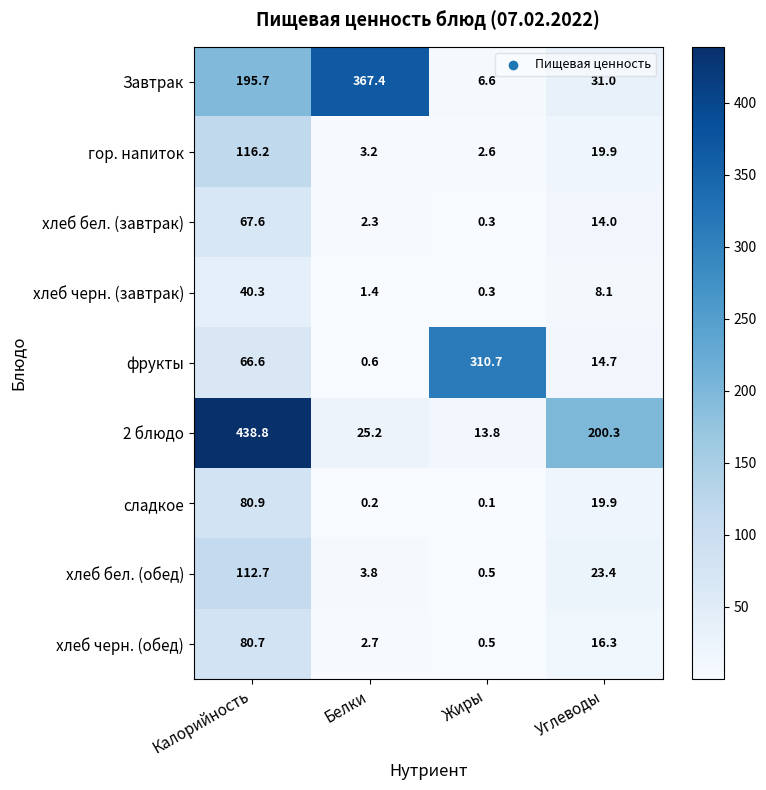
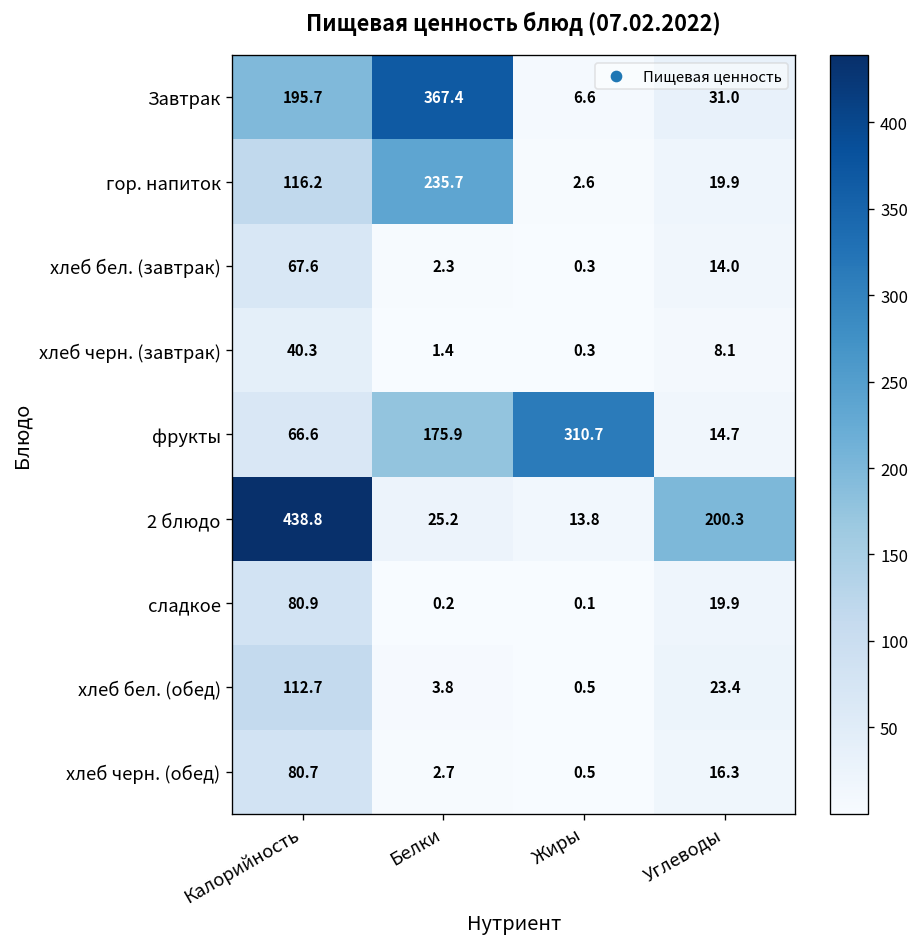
  {
    "Завтрак": {
      "Калорийность": 195.7,
      "Белки": 367.4
    },
    "гор. напиток": {
      "Калорийность": 116.2,
-     "Белки": 3.2,
+     "Белки": 235.7,
      "Жиры": 2.6,
      "Углеводы": 19.9
    },
    "хлеб бел. (завтрак)": {
      "Калорийность": 67.6,
      "Белки": 2.3,
      "Жиры": 0.3,
      "Углеводы": 14.0
    },
    "хлеб черн. (завтрак)": {
      "Калорийность": 40.3,
      "Белки": 1.4,
      "Жиры": 0.3,
      "Углеводы": 8.1
    },
    "фрукты": {
      "Калорийность": 66.6,
-     "Белки": 0.6,
+     "Белки": 175.9,
      "Жиры": 310.7,
      "Углеводы": 14.7
    },
    "2 блюдо": {
      "Калорийность": 438.8,
      "Белки": 25.2,
      "Жиры": 13.8,
      "Углеводы": 200.3
    },
    "сладкое": {
      "Калорийность": 80.9,
      "Белки": 0.2,
      "Жиры": 0.1,
      "Углеводы": 19.9
    },
    "хлеб бел. (обед)": {
      "Калорийность": 112.7,
      "Белки": 3.8,
      "Жиры": 0.5,
      "Углеводы": 23.4
    },
    "хлеб черн. (обед)": {
      "Калорийность": 80.7,
      "Белки": 2.7,
      "Жиры": 0.5,
      "Углеводы": 16.3
    }
  }
